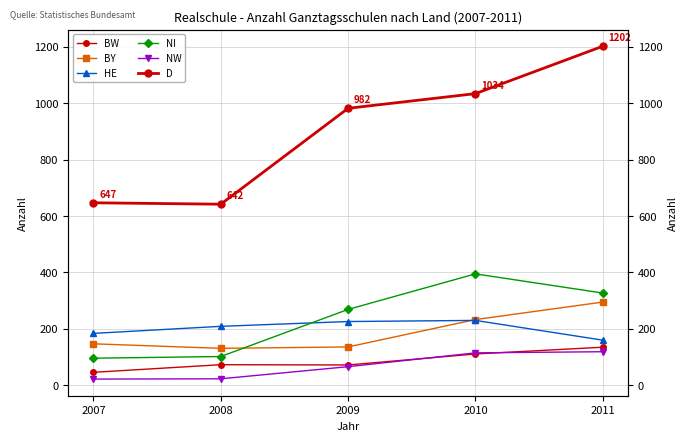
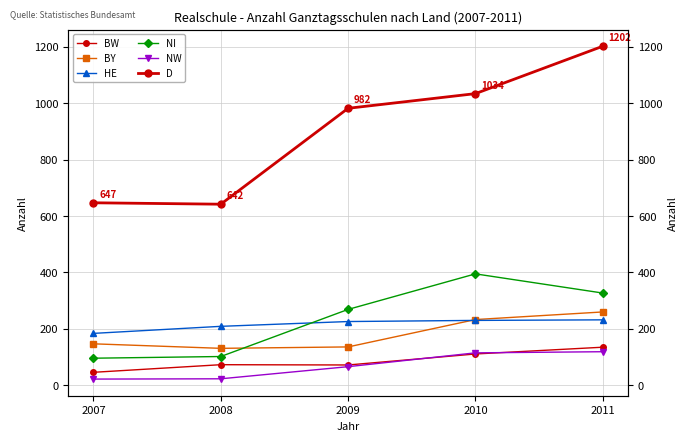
  {
    "BY": {
      "2007": 150,
      "2008": 130,
      "2009": 140,
-     "2011": 300
+     "2011": 260
    },
    "HE": {
      "2007": 180,
      "2008": 210,
      "2009": 230,
-     "2011": 160
+     "2011": 230
    },
    "NI": {
      "2007": 100,
      "2008": 100,
      "2009": 270,
      "2010": 400,
      "2011": 330
    },
    "NW": {
      "2007": 20,
      "2008": 20,
      "2011": 120
    }
  }
